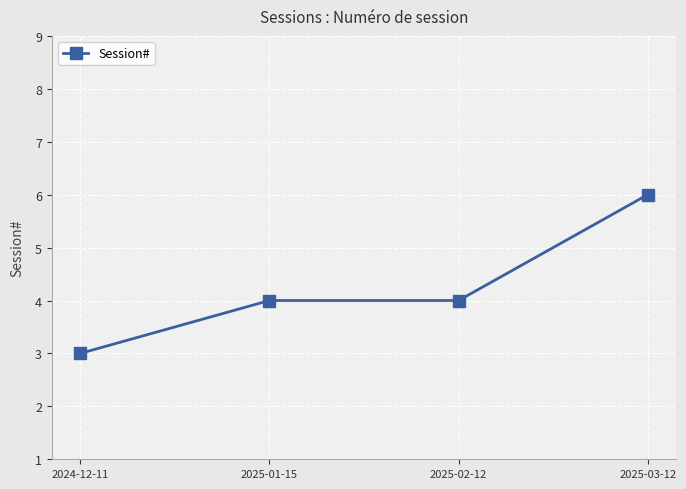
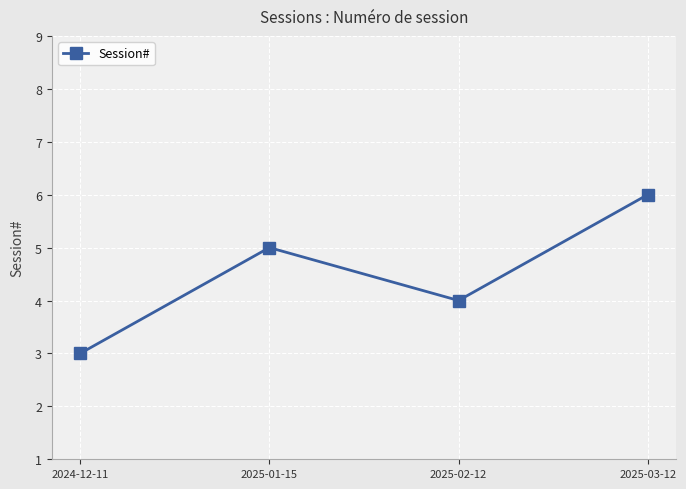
  {
    "2024-12-11": 3,
-   "2025-01-15": 4,
+   "2025-01-15": 5,
    "2025-02-12": 4,
    "2025-03-12": 6
  }
